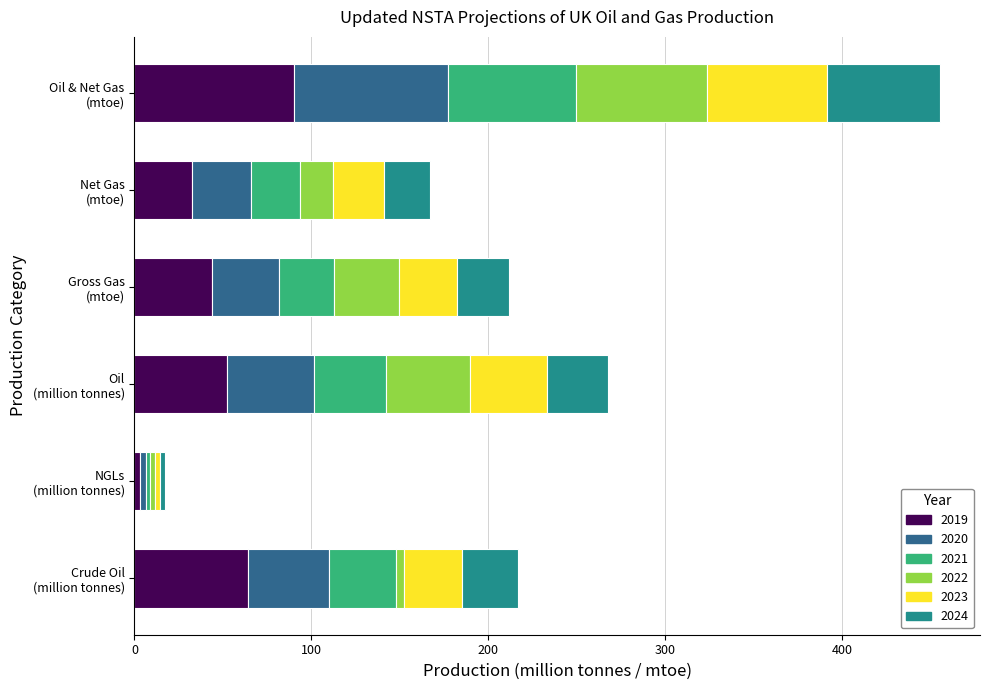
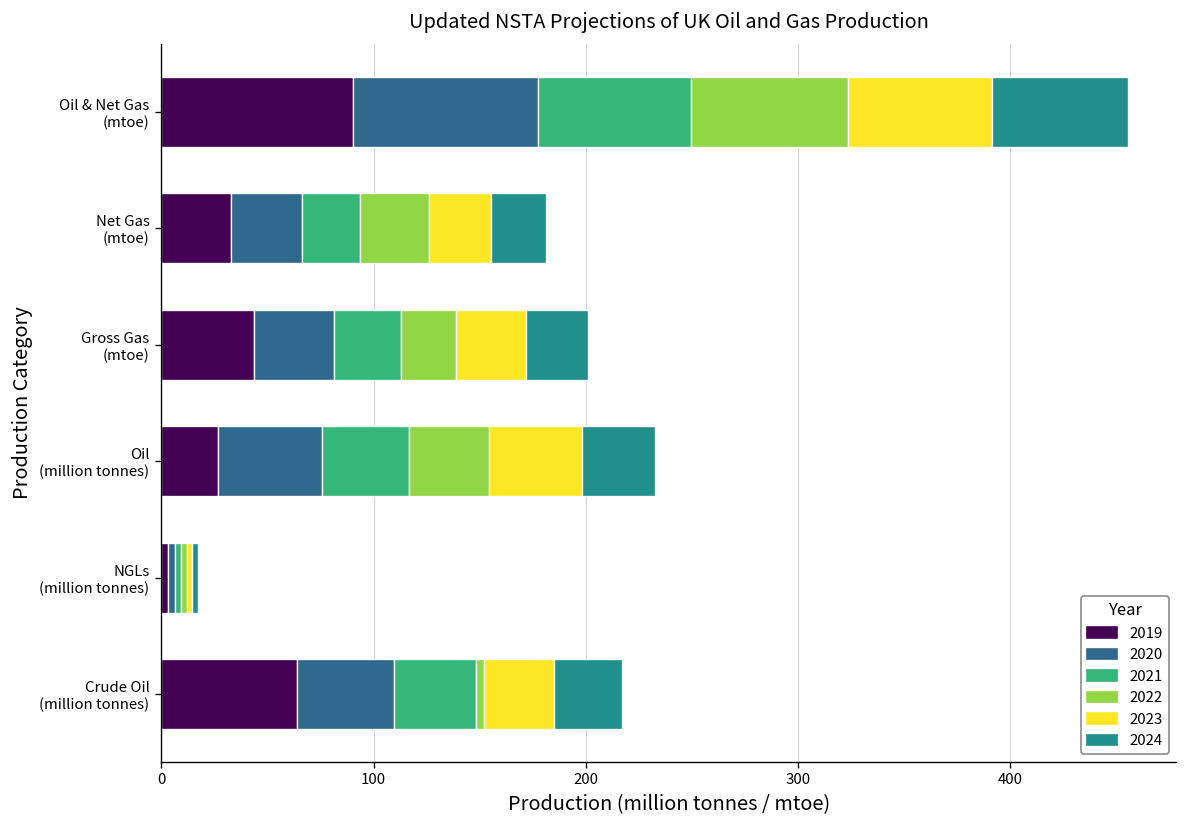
  {
    "2019": {
      "Oil & Net Gas (mtoe)": 90,
      "Net Gas (mtoe)": 33,
      "Gross Gas (mtoe)": 44,
-     "Oil (million tonnes)": 52,
+     "Oil (million tonnes)": 27,
      "NGLs (million tonnes)": 3,
      "Crude Oil (million tonnes)": 64
    },
    "2022": {
      "Oil & Net Gas (mtoe)": 74,
-     "Net Gas (mtoe)": 19,
-     "Gross Gas (mtoe)": 36,
-     "Oil (million tonnes)": 47,
+     "Net Gas (mtoe)": 33,
+     "Gross Gas (mtoe)": 26,
+     "Oil (million tonnes)": 38,
      "NGLs (million tonnes)": 3,
      "Crude Oil (million tonnes)": 4
    },
    "2023": {
      "Oil & Net Gas (mtoe)": 68,
      "Net Gas (mtoe)": 29,
      "Gross Gas (mtoe)": 33,
      "Oil (million tonnes)": 44,
      "NGLs (million tonnes)": 3,
      "Crude Oil (million tonnes)": 33
    }
  }
